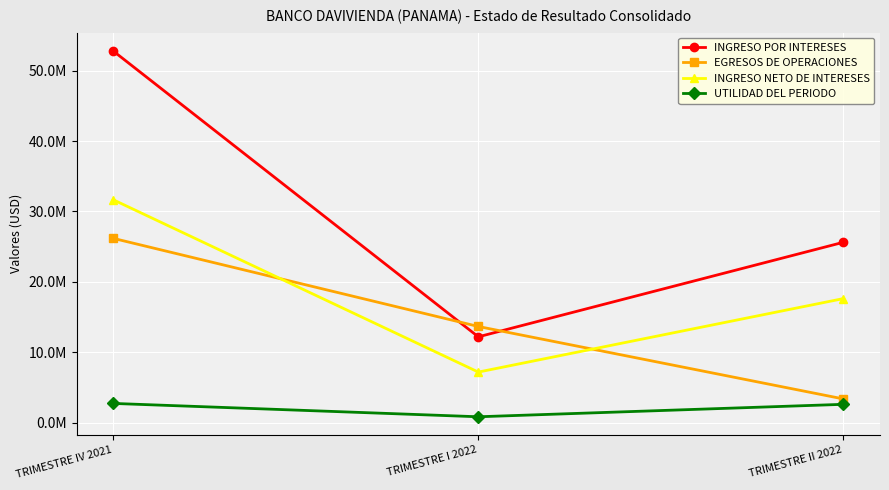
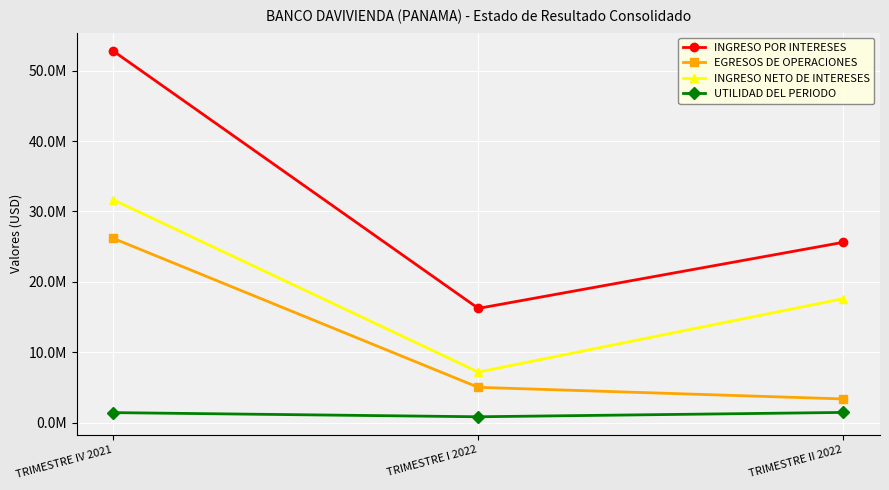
  {
    "INGRESO POR INTERESES": {
      "TRIMESTRE IV 2021": 53000000,
-     "TRIMESTRE I 2022": 12000000,
+     "TRIMESTRE I 2022": 16000000,
      "TRIMESTRE II 2022": 26000000
    },
    "EGRESOS DE OPERACIONES": {
      "TRIMESTRE IV 2021": 26000000,
-     "TRIMESTRE I 2022": 14000000,
+     "TRIMESTRE I 2022": 5000000,
      "TRIMESTRE II 2022": 3000000
    },
    "INGRESO NETO DE INTERESES": {
      "TRIMESTRE IV 2021": 32000000,
      "TRIMESTRE I 2022": 7000000,
      "TRIMESTRE II 2022": 18000000
    },
    "UTILIDAD DEL PERIODO": {
-     "TRIMESTRE IV 2021": 3000000,
+     "TRIMESTRE IV 2021": 1000000,
      "TRIMESTRE I 2022": 1000000,
-     "TRIMESTRE II 2022": 3000000
+     "TRIMESTRE II 2022": 1000000
    }
  }
